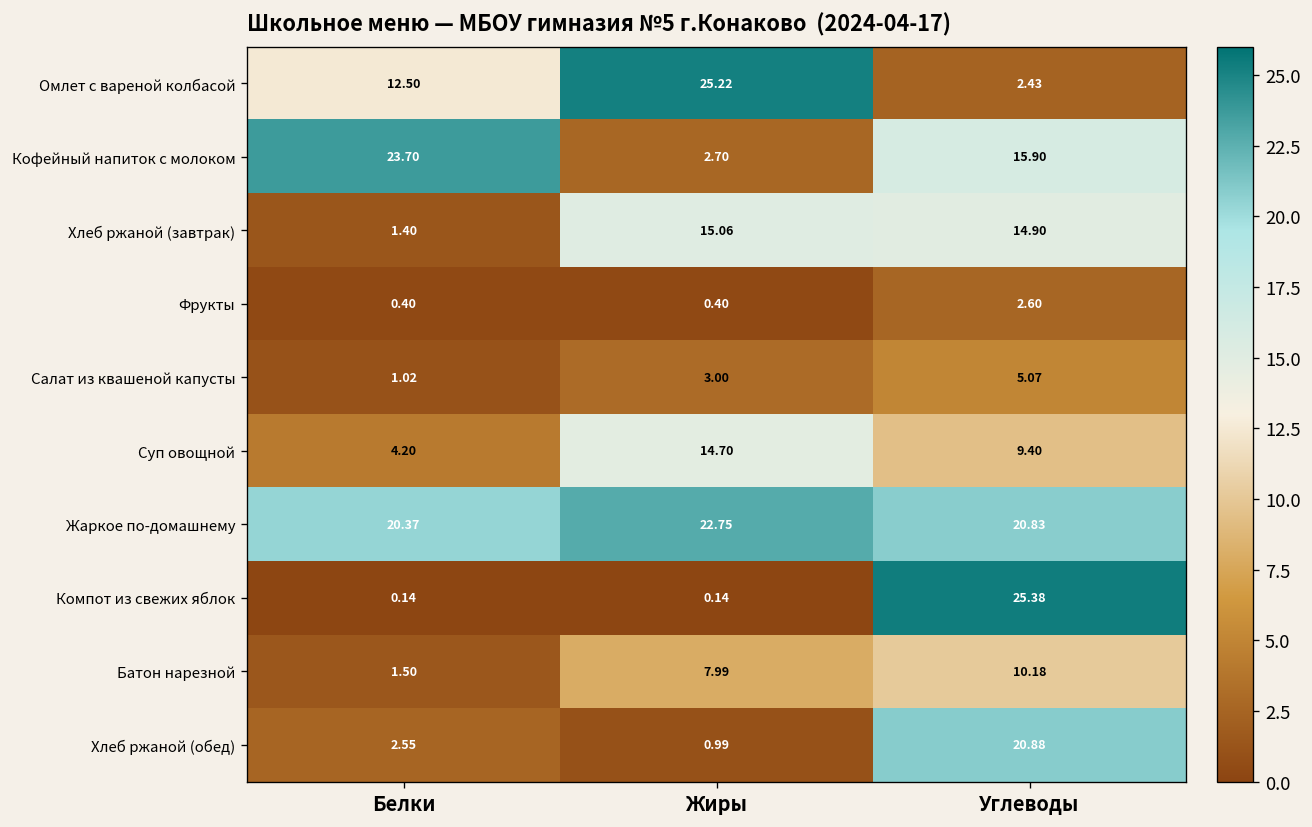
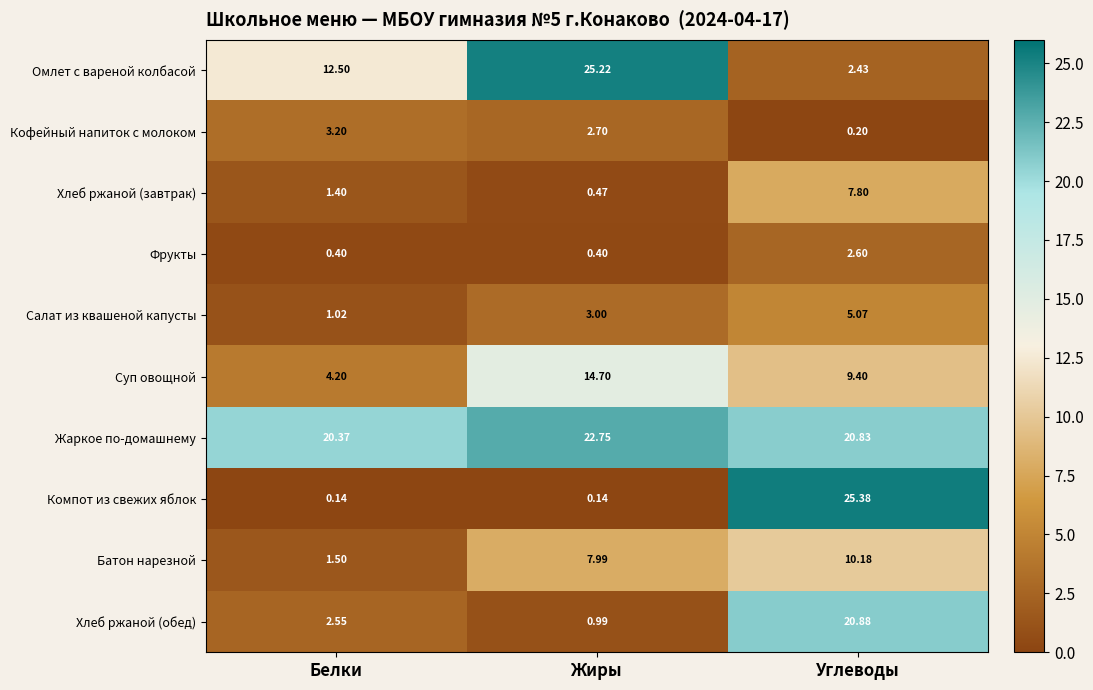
  {
    "Омлет с вареной колбасой": {
      "Белки": 12.50,
      "Жиры": 25.22,
      "Углеводы": 2.43
    },
    "Кофейный напиток с молоком": {
-     "Белки": 23.70,
+     "Белки": 3.20,
      "Жиры": 2.70,
-     "Углеводы": 15.90
+     "Углеводы": 0.20
    },
    "Хлеб ржаной (завтрак)": {
      "Белки": 1.40,
-     "Жиры": 15.06,
-     "Углеводы": 14.90
+     "Жиры": 0.47,
+     "Углеводы": 7.80
    },
    "Фрукты": {
      "Белки": 0.40,
      "Жиры": 0.40,
      "Углеводы": 2.60
    },
    "Салат из квашеной капусты": {
      "Белки": 1.02,
      "Жиры": 3.00,
      "Углеводы": 5.07
    },
    "Суп овощной": {
      "Белки": 4.20,
      "Жиры": 14.70,
      "Углеводы": 9.40
    },
    "Жаркое по-домашнему": {
      "Белки": 20.37,
      "Жиры": 22.75,
      "Углеводы": 20.83
    },
    "Компот из свежих яблок": {
      "Белки": 0.14,
      "Жиры": 0.14,
      "Углеводы": 25.38
    },
    "Батон нарезной": {
      "Белки": 1.50,
      "Жиры": 7.99,
      "Углеводы": 10.18
    },
    "Хлеб ржаной (обед)": {
      "Белки": 2.55,
      "Жиры": 0.99,
      "Углеводы": 20.88
    }
  }
